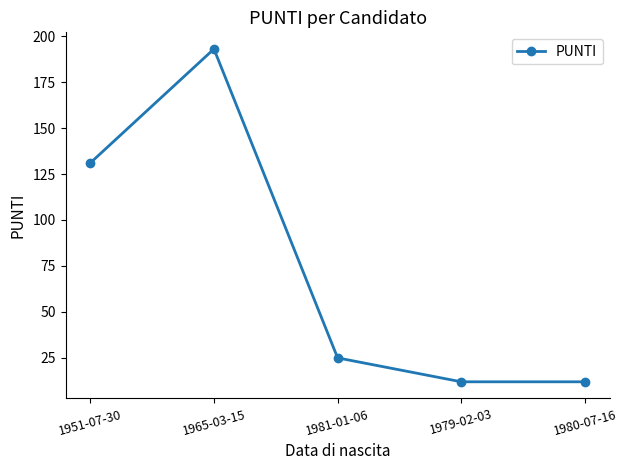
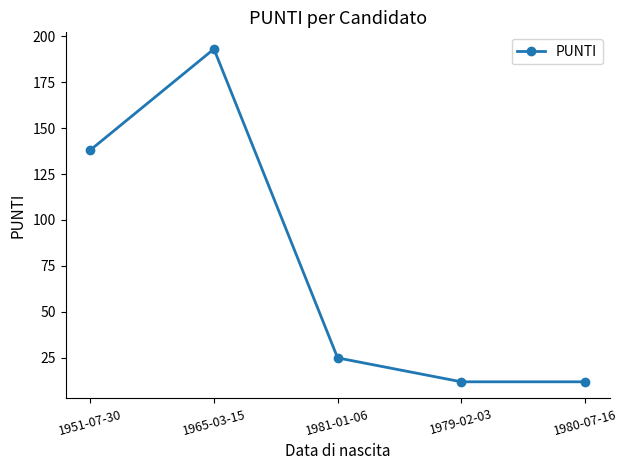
  {
-   "1951-07-30": 131,
+   "1951-07-30": 138,
    "1965-03-15": 193,
    "1981-01-06": 25,
    "1979-02-03": 12,
    "1980-07-16": 12
  }
